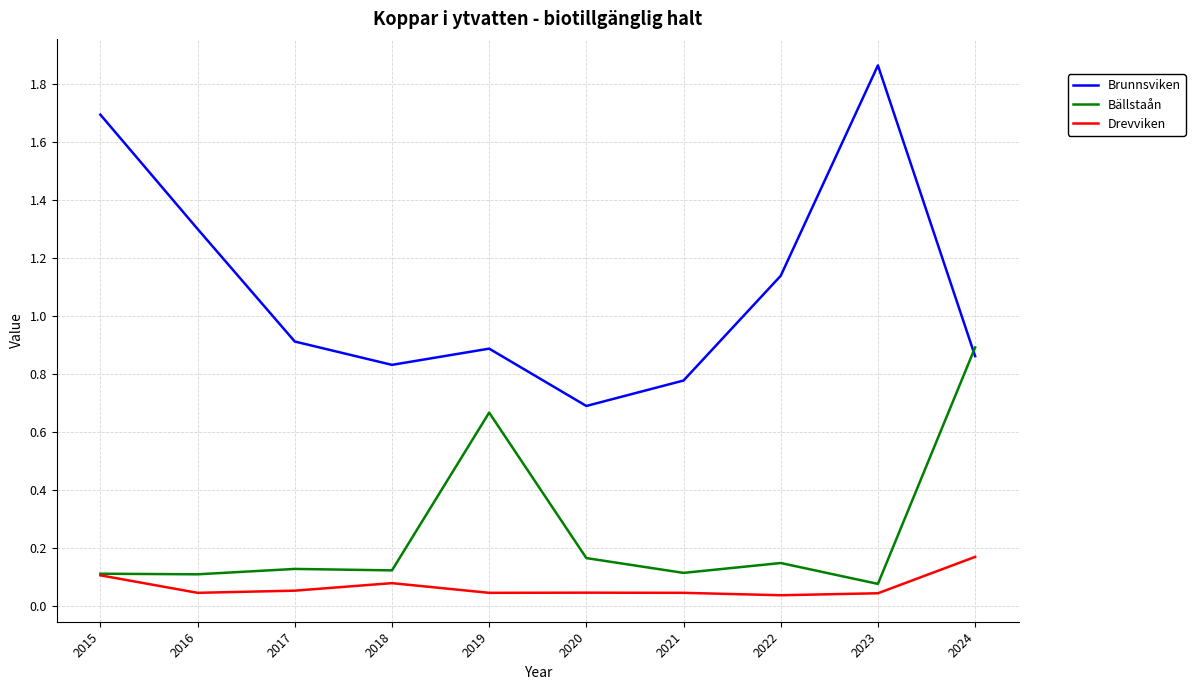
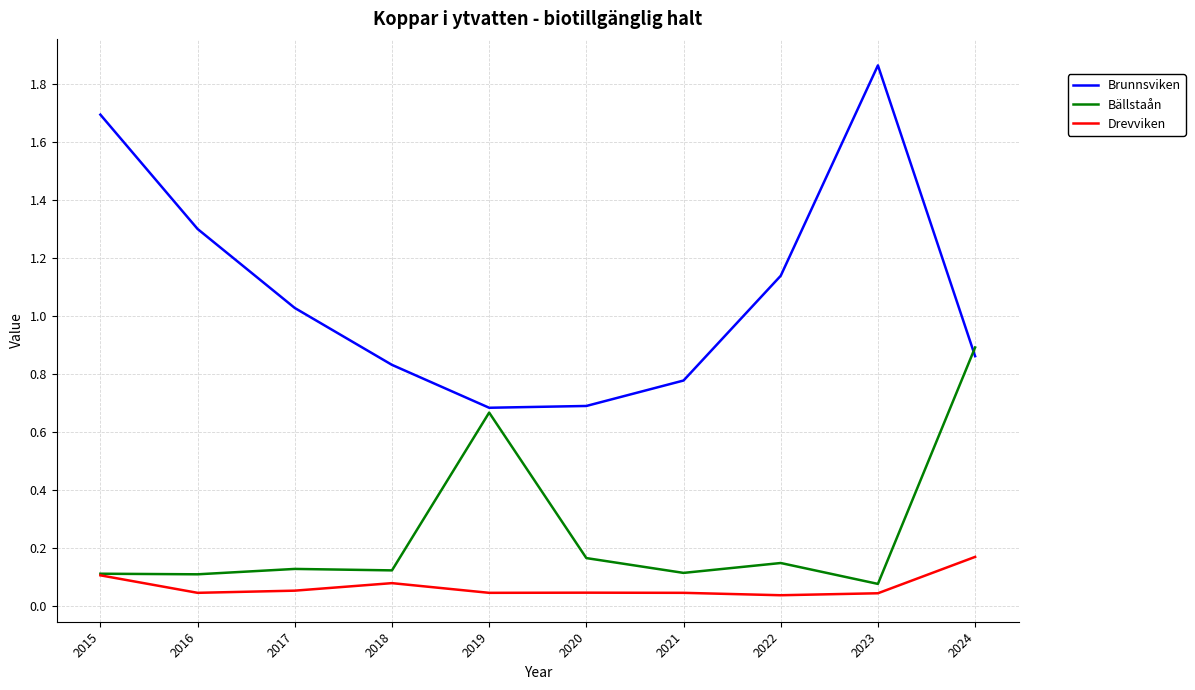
  {
    "Brunnsviken": {
      "2015": 1.69,
      "2016": 1.30,
-     "2017": 0.91,
+     "2017": 1.03,
      "2018": 0.83,
-     "2019": 0.89,
+     "2019": 0.68,
      "2020": 0.69,
      "2021": 0.78,
      "2022": 1.14,
      "2023": 1.86,
      "2024": 0.86
    },
    "Bällstaån": {
      "2016": 0.11,
      "2017": 0.13,
      "2018": 0.12,
      "2019": 0.67,
      "2020": 0.16,
      "2021": 0.11,
      "2022": 0.15,
      "2023": 0.07,
      "2024": 0.89
    },
    "Drevviken": {
      "2016": 0.04,
      "2017": 0.05,
      "2018": 0.08,
      "2019": 0.04,
      "2020": 0.04,
      "2021": 0.04,
      "2022": 0.04,
      "2023": 0.04,
      "2024": 0.17
    }
  }
